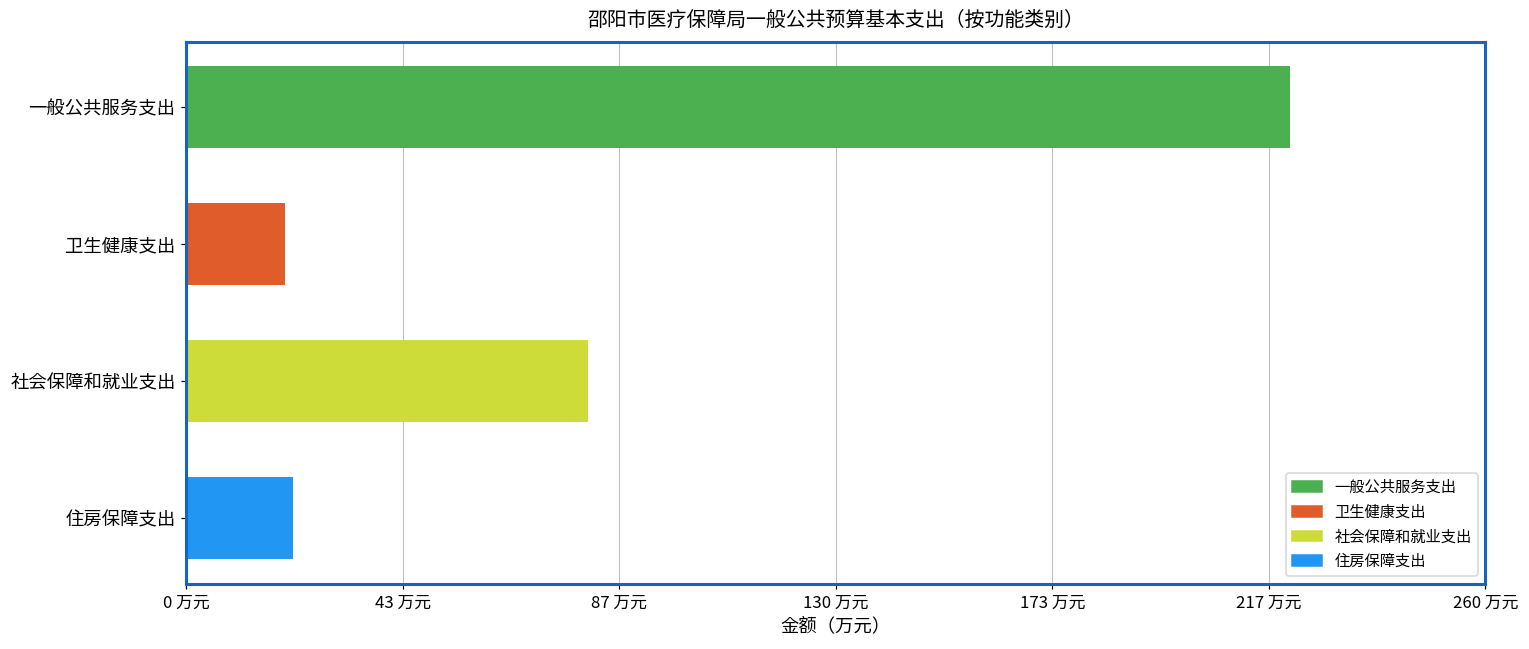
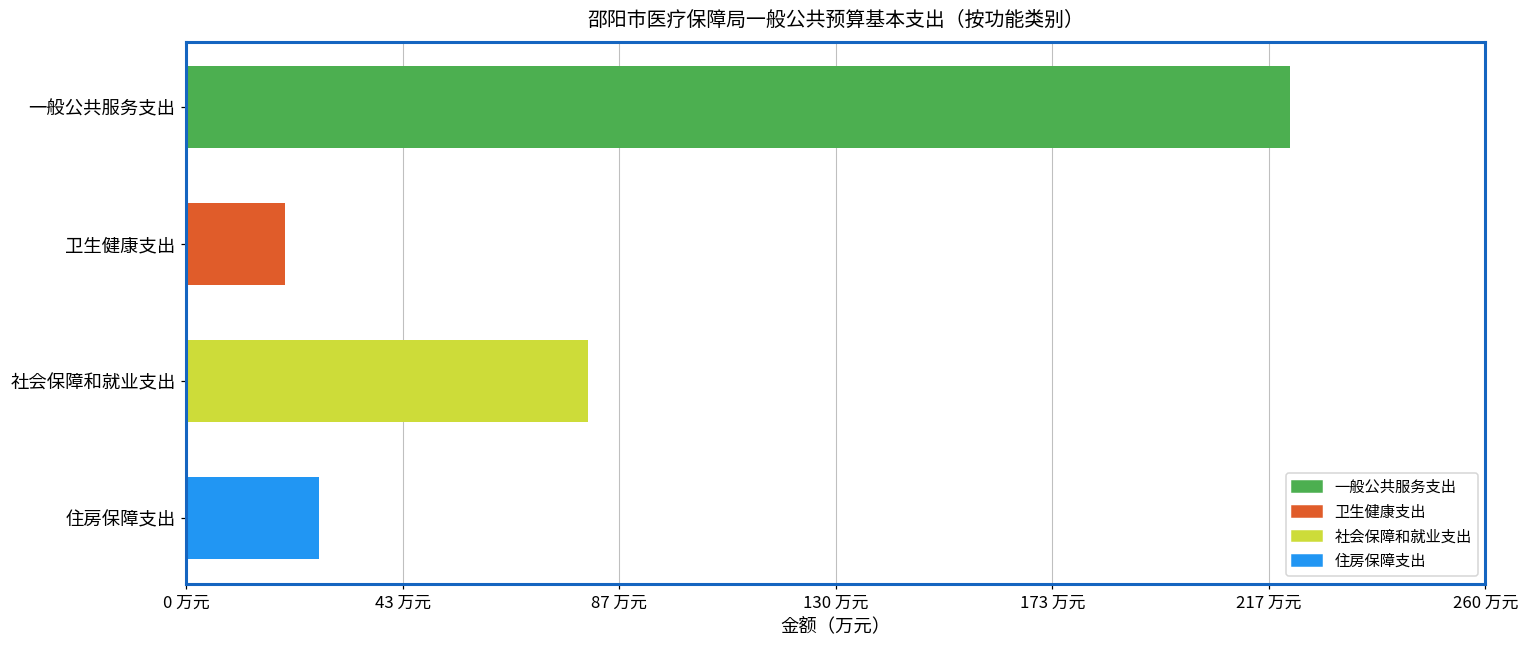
  {
    "一般公共服务支出": "221 万元",
    "卫生健康支出": "20 万元",
    "社会保障和就业支出": "80 万元",
-   "住房保障支出": "21 万元"
+   "住房保障支出": "27 万元"
  }
